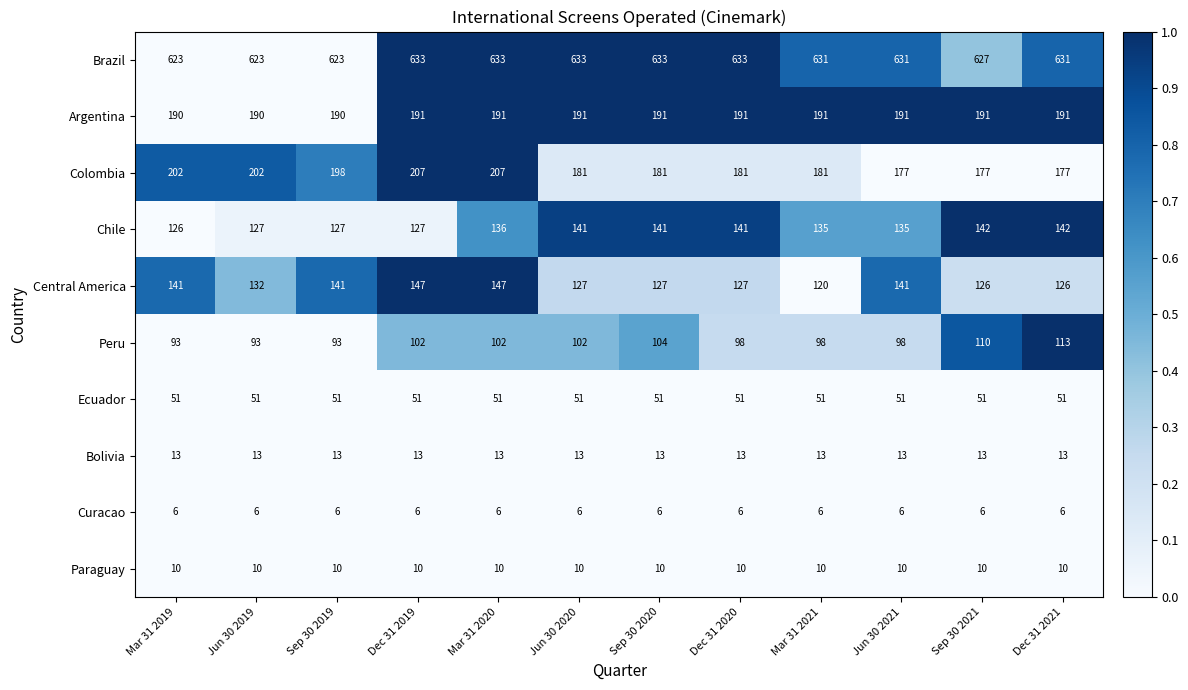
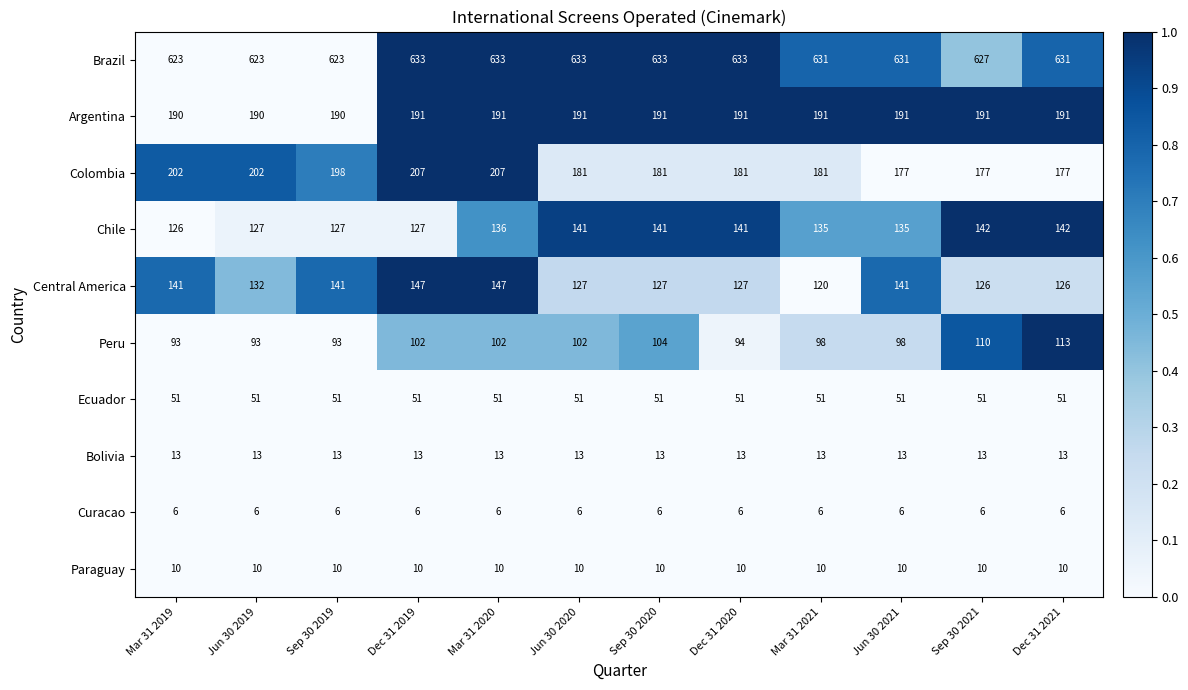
  {
    "Brazil": {
      "Mar 31 2019": 623,
      "Jun 30 2019": 623,
      "Sep 30 2019": 623,
      "Dec 31 2019": 633,
      "Mar 31 2020": 633,
      "Jun 30 2020": 633,
      "Sep 30 2020": 633,
      "Dec 31 2020": 633,
      "Mar 31 2021": 631,
      "Jun 30 2021": 631,
      "Sep 30 2021": 627,
      "Dec 31 2021": 631
    },
    "Argentina": {
      "Mar 31 2019": 190,
      "Jun 30 2019": 190,
      "Sep 30 2019": 190,
      "Dec 31 2019": 191,
      "Mar 31 2020": 191,
      "Jun 30 2020": 191,
      "Sep 30 2020": 191,
      "Dec 31 2020": 191,
      "Mar 31 2021": 191,
      "Jun 30 2021": 191,
      "Sep 30 2021": 191,
      "Dec 31 2021": 191
    },
    "Colombia": {
      "Mar 31 2019": 202,
      "Jun 30 2019": 202,
      "Sep 30 2019": 198,
      "Dec 31 2019": 207,
      "Mar 31 2020": 207,
      "Jun 30 2020": 181,
      "Sep 30 2020": 181,
      "Dec 31 2020": 181,
      "Mar 31 2021": 181,
      "Jun 30 2021": 177,
      "Sep 30 2021": 177,
      "Dec 31 2021": 177
    },
    "Chile": {
      "Mar 31 2019": 126,
      "Jun 30 2019": 127,
      "Sep 30 2019": 127,
      "Dec 31 2019": 127,
      "Mar 31 2020": 136,
      "Jun 30 2020": 141,
      "Sep 30 2020": 141,
      "Dec 31 2020": 141,
      "Mar 31 2021": 135,
      "Jun 30 2021": 135,
      "Sep 30 2021": 142,
      "Dec 31 2021": 142
    },
    "Central America": {
      "Mar 31 2019": 141,
      "Jun 30 2019": 132,
      "Sep 30 2019": 141,
      "Dec 31 2019": 147,
      "Mar 31 2020": 147,
      "Jun 30 2020": 127,
      "Sep 30 2020": 127,
      "Dec 31 2020": 127,
      "Mar 31 2021": 120,
      "Jun 30 2021": 141,
      "Sep 30 2021": 126,
      "Dec 31 2021": 126
    },
    "Peru": {
      "Mar 31 2019": 93,
      "Jun 30 2019": 93,
      "Sep 30 2019": 93,
      "Dec 31 2019": 102,
      "Mar 31 2020": 102,
      "Jun 30 2020": 102,
      "Sep 30 2020": 104,
-     "Dec 31 2020": 98,
+     "Dec 31 2020": 94,
      "Mar 31 2021": 98,
      "Jun 30 2021": 98,
      "Sep 30 2021": 110,
      "Dec 31 2021": 113
    },
    "Ecuador": {
      "Mar 31 2019": 51,
      "Jun 30 2019": 51,
      "Sep 30 2019": 51,
      "Dec 31 2019": 51,
      "Mar 31 2020": 51,
      "Jun 30 2020": 51,
      "Sep 30 2020": 51,
      "Dec 31 2020": 51,
      "Mar 31 2021": 51,
      "Jun 30 2021": 51,
      "Sep 30 2021": 51,
      "Dec 31 2021": 51
    },
    "Bolivia": {
      "Mar 31 2019": 13,
      "Jun 30 2019": 13,
      "Sep 30 2019": 13,
      "Dec 31 2019": 13,
      "Mar 31 2020": 13,
      "Jun 30 2020": 13,
      "Sep 30 2020": 13,
      "Dec 31 2020": 13,
      "Mar 31 2021": 13,
      "Jun 30 2021": 13,
      "Sep 30 2021": 13,
      "Dec 31 2021": 13
    },
    "Curacao": {
      "Mar 31 2019": 6,
      "Jun 30 2019": 6,
      "Sep 30 2019": 6,
      "Dec 31 2019": 6,
      "Mar 31 2020": 6,
      "Jun 30 2020": 6,
      "Sep 30 2020": 6,
      "Dec 31 2020": 6,
      "Mar 31 2021": 6,
      "Jun 30 2021": 6,
      "Sep 30 2021": 6,
      "Dec 31 2021": 6
    },
    "Paraguay": {
      "Mar 31 2019": 10,
      "Jun 30 2019": 10,
      "Sep 30 2019": 10,
      "Dec 31 2019": 10,
      "Mar 31 2020": 10,
      "Jun 30 2020": 10,
      "Sep 30 2020": 10,
      "Dec 31 2020": 10,
      "Mar 31 2021": 10,
      "Jun 30 2021": 10,
      "Sep 30 2021": 10,
      "Dec 31 2021": 10
    }
  }
